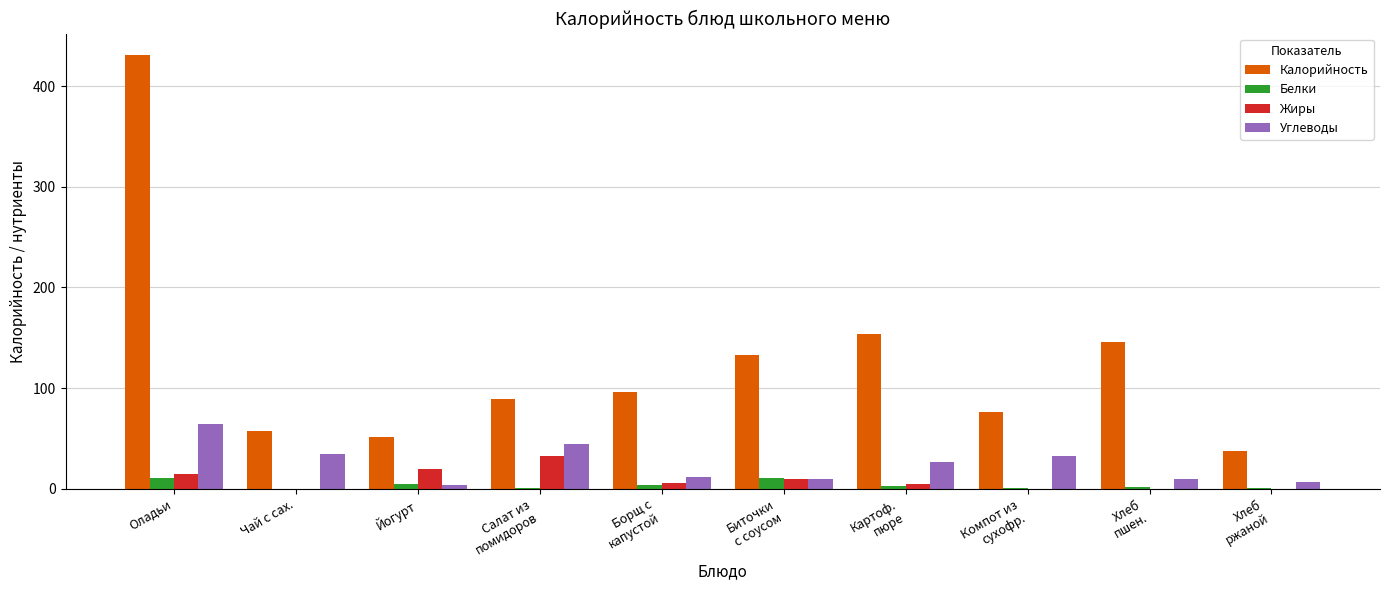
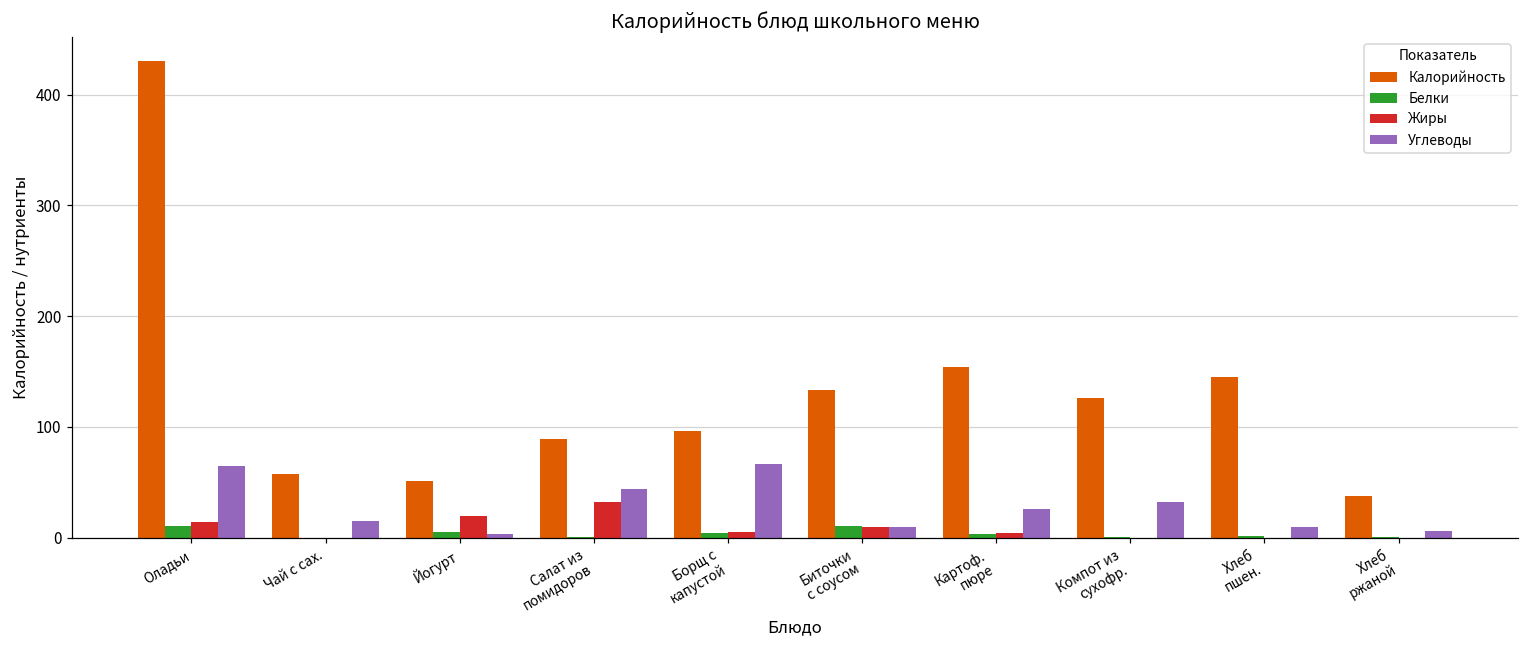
  {
    "Калорийность": {
      "Оладьи": 431,
      "Чай с сах.": 57,
      "Йогурт": 51,
      "Салат из помидоров": 89,
      "Борщ с капустой": 96,
      "Биточки с соусом": 133,
      "Картоф. пюре": 154,
-     "Компот из сухофр.": 77,
+     "Компот из сухофр.": 126,
      "Хлеб пшен.": 145,
      "Хлеб ржаной": 38
    },
    "Белки": {
      "Оладьи": 11,
      "Йогурт": 5,
      "Борщ с капустой": 4,
      "Биточки с соусом": 11,
      "Картоф. пюре": 3
    },
    "Жиры": {
      "Оладьи": 14,
      "Йогурт": 20,
      "Салат из помидоров": 32,
      "Борщ с капустой": 6,
      "Биточки с соусом": 10,
      "Картоф. пюре": 4,
      "Компот из сухофр.": 0
    },
    "Углеводы": {
      "Оладьи": 65,
-     "Чай с сах.": 35,
+     "Чай с сах.": 15,
      "Йогурт": 4,
      "Салат из помидоров": 44,
-     "Борщ с капустой": 12,
+     "Борщ с капустой": 67,
      "Биточки с соусом": 10,
      "Картоф. пюре": 26,
      "Компот из сухофр.": 32,
      "Хлеб пшен.": 10,
      "Хлеб ржаной": 6
    }
  }
